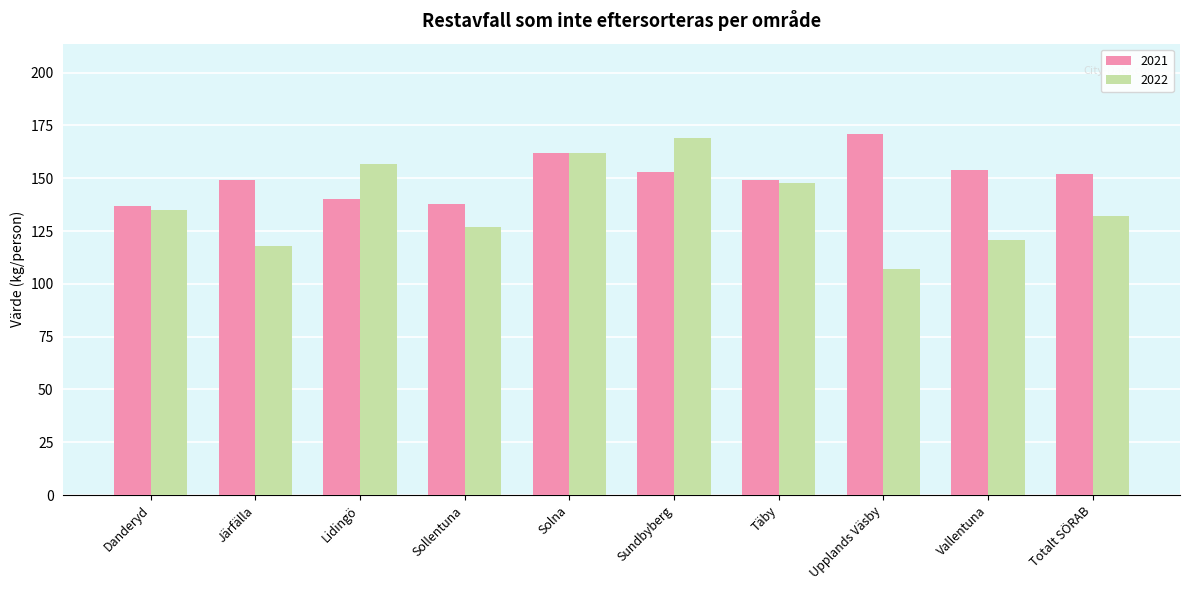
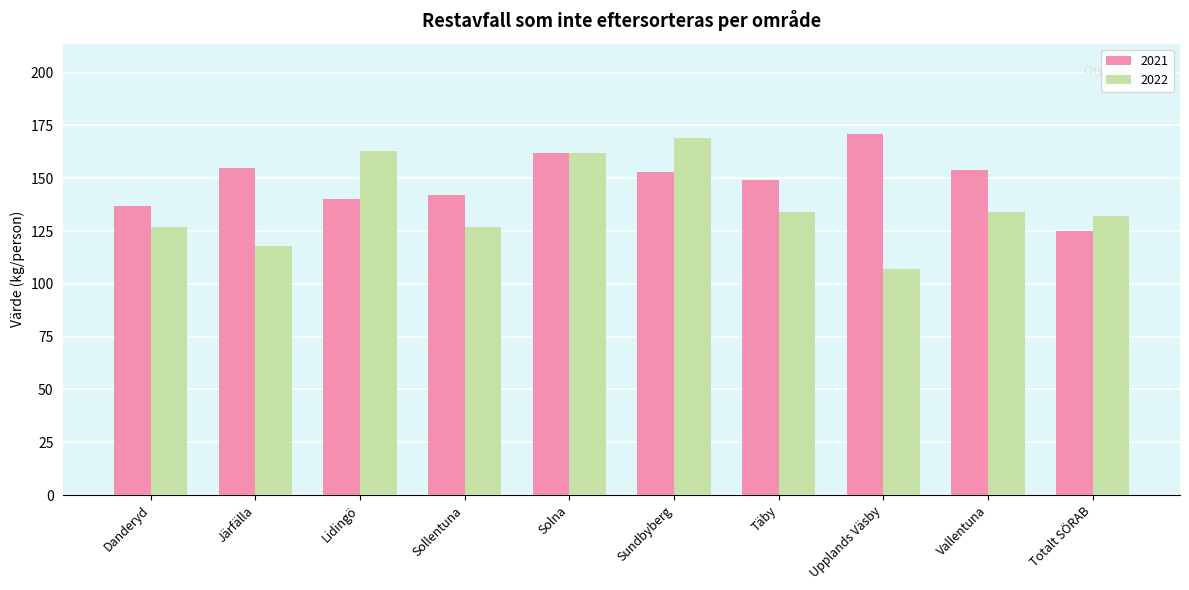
  {
    "2021": {
      "Danderyd": 137,
-     "Järfälla": 149,
+     "Järfälla": 155,
      "Lidingö": 140,
-     "Sollentuna": 138,
+     "Sollentuna": 142,
      "Solna": 162,
      "Sundbyberg": 153,
      "Täby": 149,
      "Upplands Väsby": 171,
      "Vallentuna": 154,
-     "Totalt SÖRAB": 152
+     "Totalt SÖRAB": 125
    },
    "2022": {
-     "Danderyd": 135,
+     "Danderyd": 127,
      "Järfälla": 118,
-     "Lidingö": 157,
+     "Lidingö": 163,
      "Sollentuna": 127,
      "Solna": 162,
      "Sundbyberg": 169,
-     "Täby": 148,
+     "Täby": 134,
      "Upplands Väsby": 107,
-     "Vallentuna": 121,
+     "Vallentuna": 134,
      "Totalt SÖRAB": 132
    }
  }
